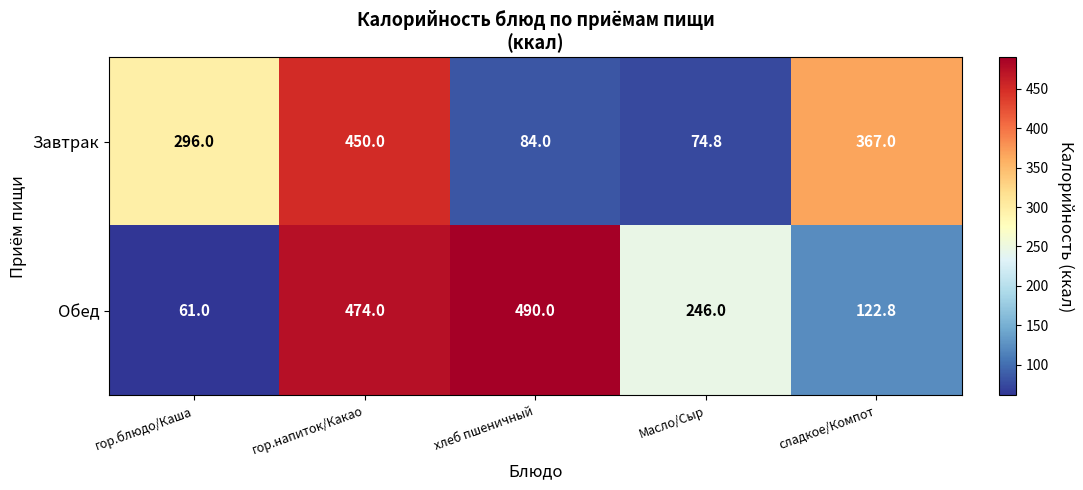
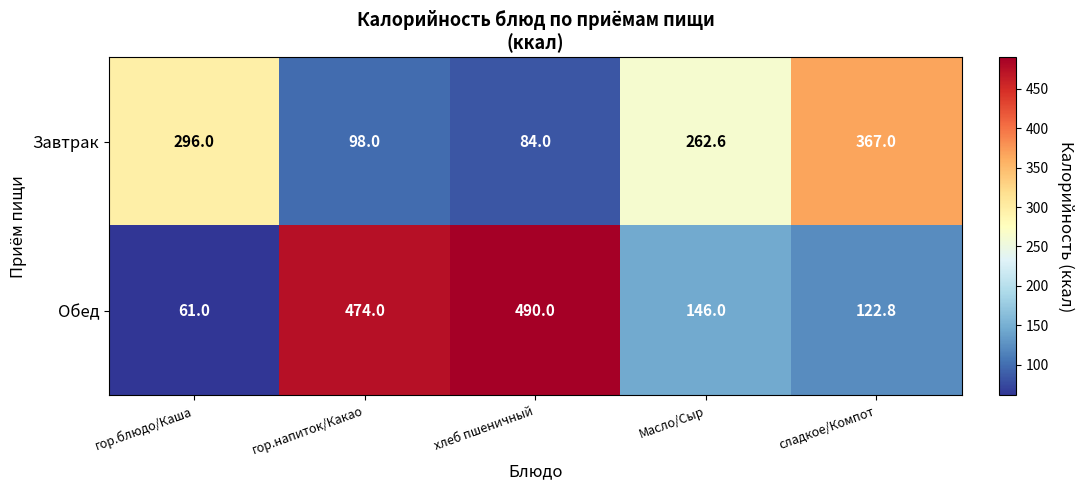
  {
    "Завтрак": {
      "гор.блюдо/Каша": 296.0,
-     "гор.напиток/Какао": 450.0,
+     "гор.напиток/Какао": 98.0,
      "хлеб пшеничный": 84.0,
-     "Масло/Сыр": 74.8,
+     "Масло/Сыр": 262.6,
      "сладкое/Компот": 367.0
    },
    "Обед": {
      "гор.блюдо/Каша": 61.0,
      "гор.напиток/Какао": 474.0,
      "хлеб пшеничный": 490.0,
-     "Масло/Сыр": 246.0,
+     "Масло/Сыр": 146.0,
      "сладкое/Компот": 122.8
    }
  }
